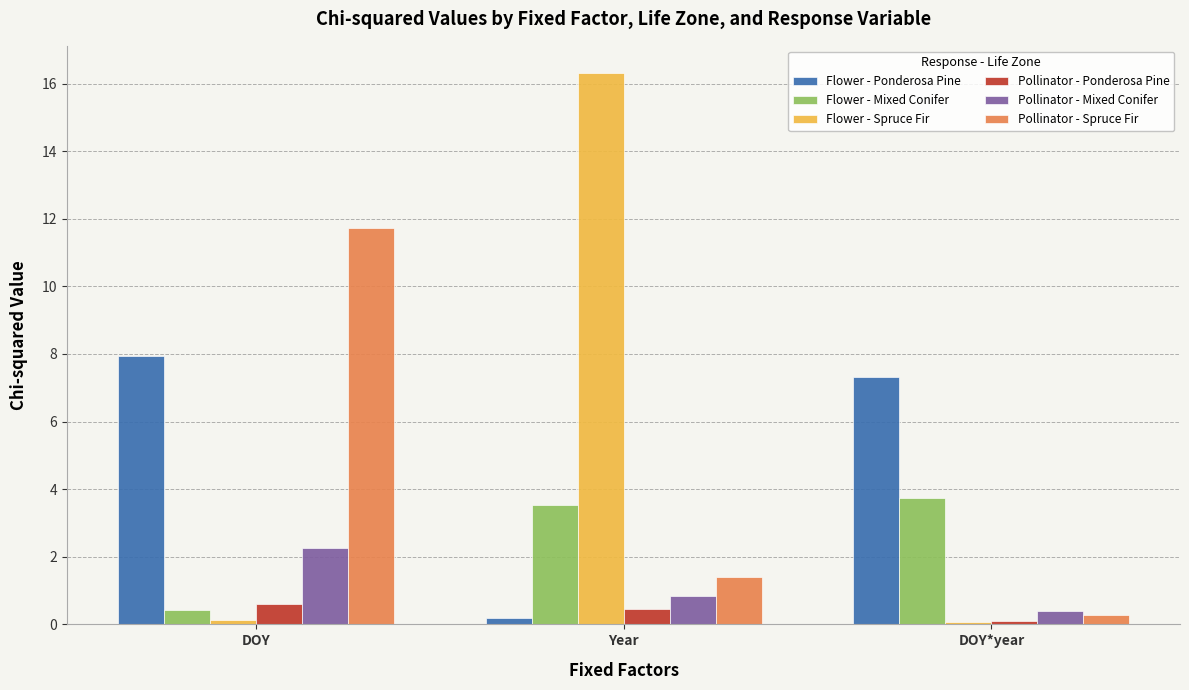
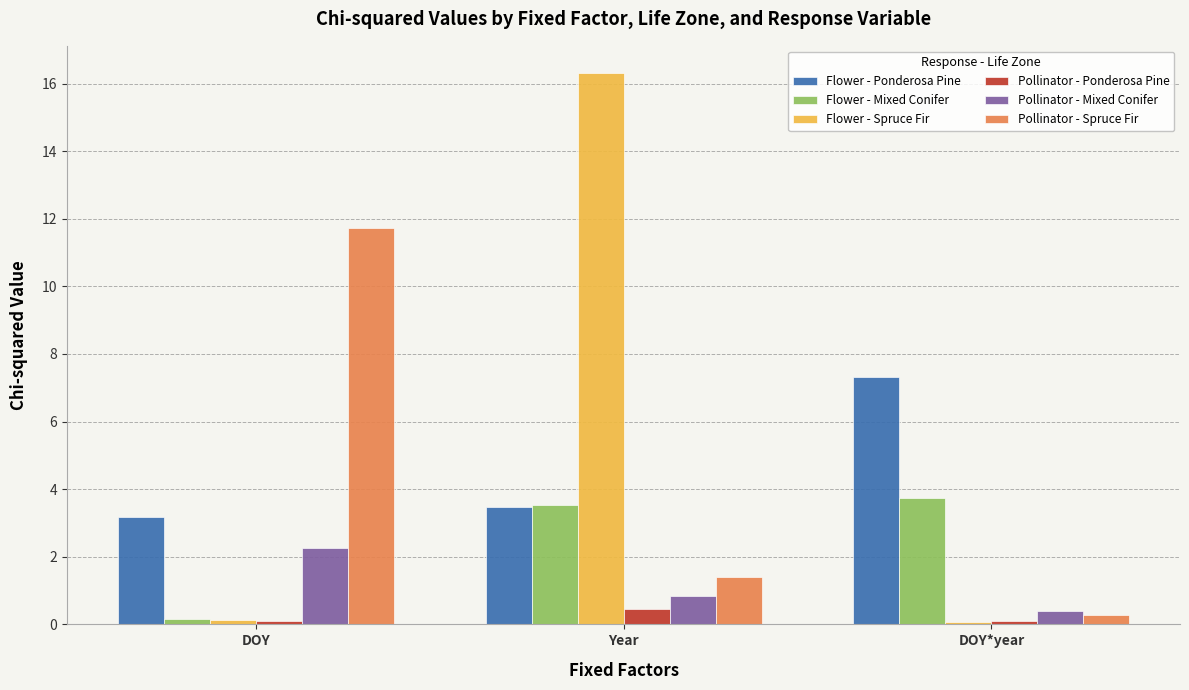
  {
    "Flower - Ponderosa Pine": {
-     "DOY": 7.9,
-     "Year": 0.2,
+     "DOY": 3.2,
+     "Year": 3.5,
      "DOY*year": 7.3
    },
    "Flower - Mixed Conifer": {
-     "DOY": 0.4,
+     "DOY": 0.2,
      "Year": 3.5,
      "DOY*year": 3.7
    },
    "Pollinator - Ponderosa Pine": {
-     "DOY": 0.6,
+     "DOY": 0.1,
      "Year": 0.5,
      "DOY*year": 0.1
    },
    "Pollinator - Mixed Conifer": {
      "DOY": 2.3,
      "Year": 0.9,
      "DOY*year": 0.4
    }
  }
